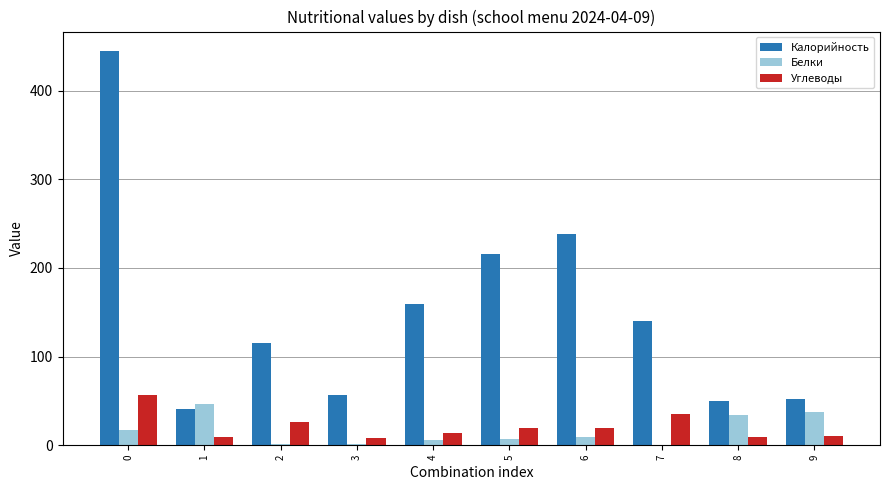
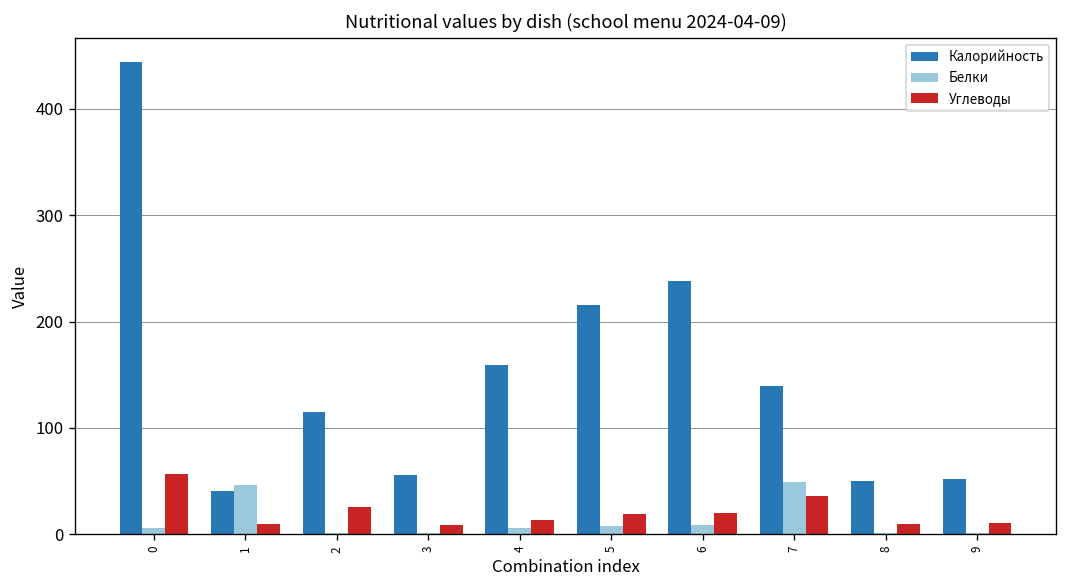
  {
    "Калорийность": {
      "0": 440,
      "1": 40,
      "2": 120,
      "3": 60,
      "4": 160,
      "5": 220,
      "6": 240,
      "7": 140,
      "8": 50,
      "9": 50
    },
    "Белки": {
-     "0": 20,
+     "0": 10,
      "1": 50,
      "4": 10,
      "5": 10,
      "6": 10,
-     "7": 0,
-     "8": 30,
-     "9": 40
+     "7": 50,
+     "8": 0,
+     "9": 0
    },
    "Углеводы": {
      "0": 60,
      "1": 10,
      "2": 30,
      "3": 10,
      "4": 10,
      "5": 20,
      "6": 20,
      "7": 40,
      "8": 10,
      "9": 10
    }
  }
